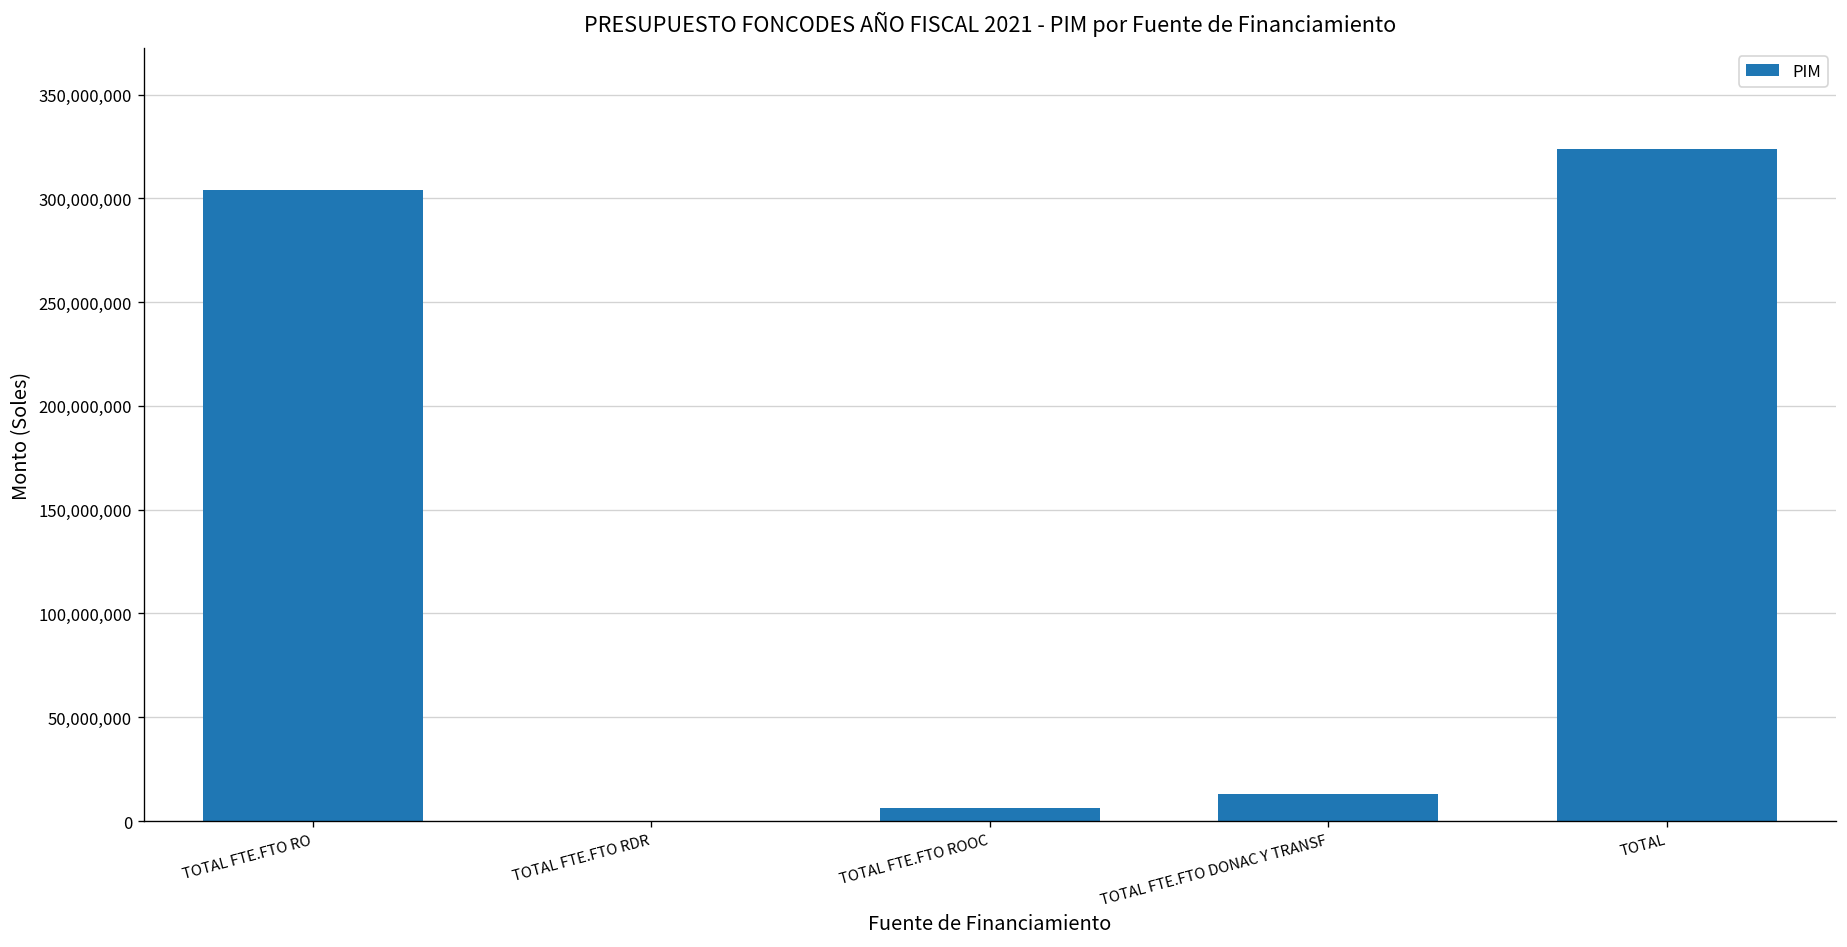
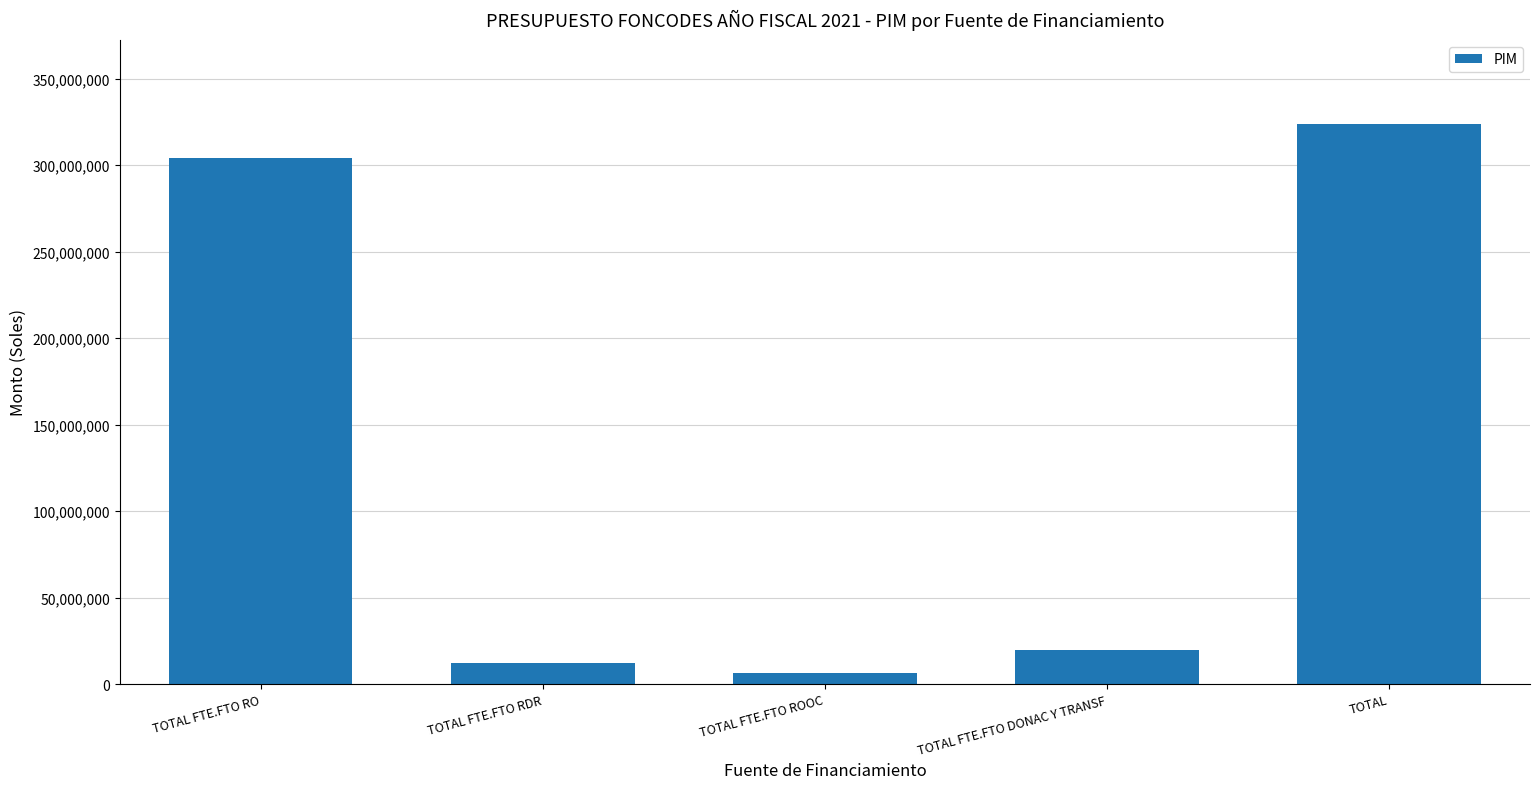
  {
    "TOTAL FTE.FTO RO": "304,000,000",
-   "TOTAL FTE.FTO RDR": "0",
+   "TOTAL FTE.FTO RDR": "12,000,000",
    "TOTAL FTE.FTO ROOC": "6,000,000",
-   "TOTAL FTE.FTO DONAC Y TRANSF": "13,000,000",
+   "TOTAL FTE.FTO DONAC Y TRANSF": "19,000,000",
    "TOTAL": "324,000,000"
  }
